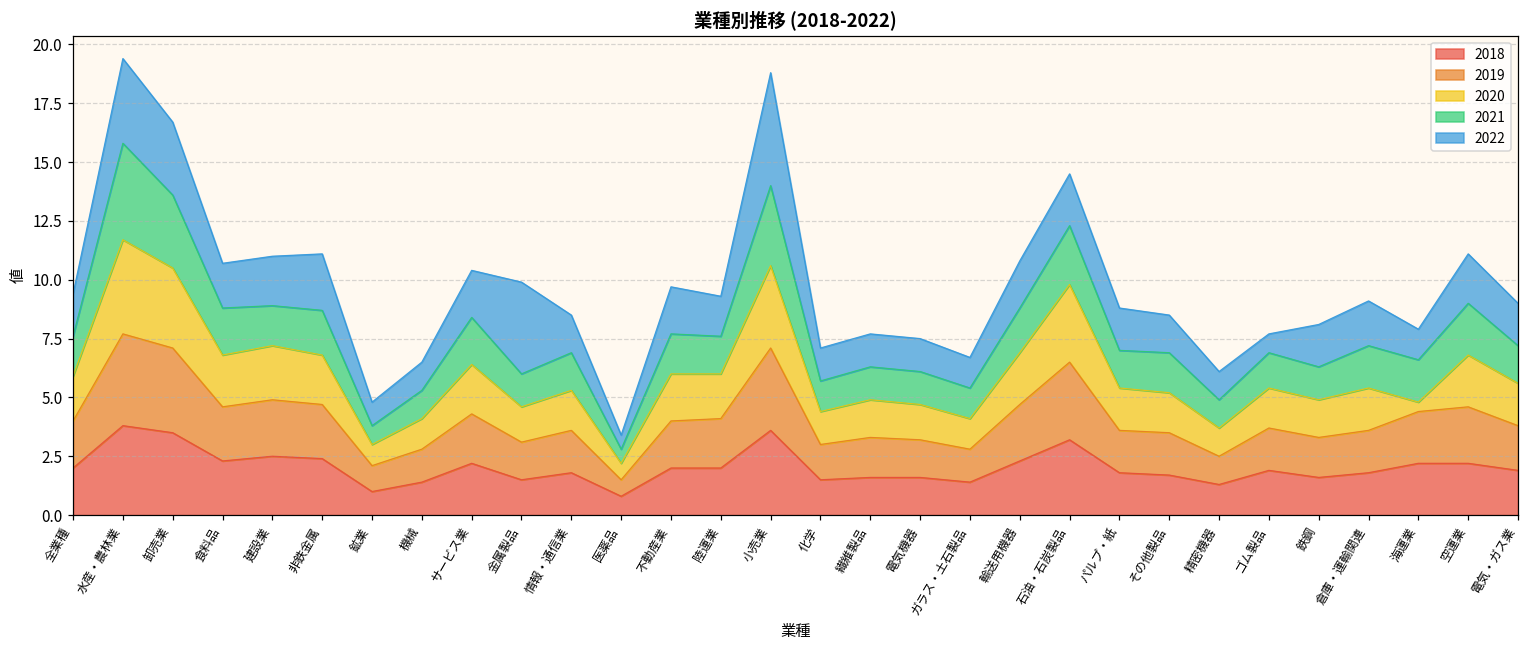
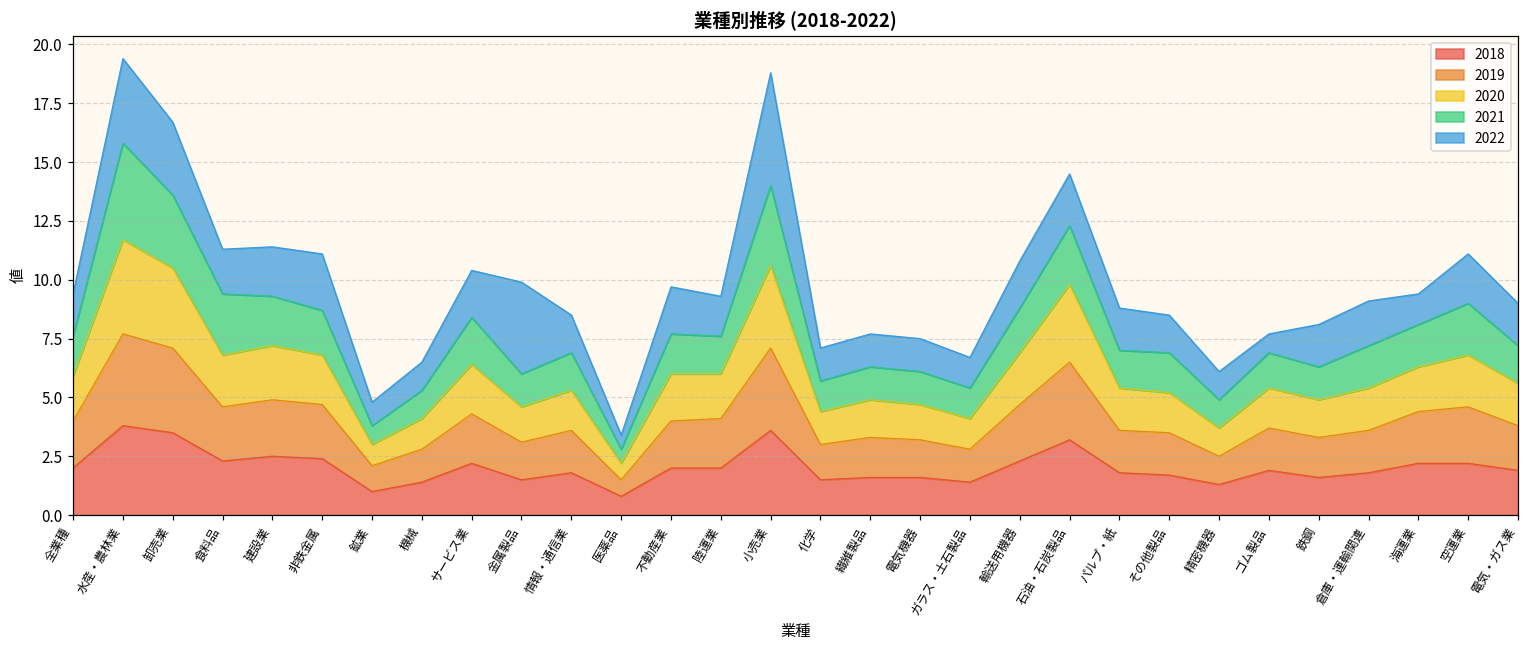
  {
    "2020": {
      "全業種": 1.9,
      "水産・農林業": 4.0,
      "卸売業": 3.4,
      "食料品": 2.2,
      "建設業": 2.3,
      "非鉄金属": 2.1,
      "鉱業": 0.9,
      "機械": 1.3,
      "サービス業": 2.1,
      "金属製品": 1.5,
      "情報・通信業": 1.7,
      "医薬品": 0.7,
      "不動産業": 2.0,
      "陸運業": 1.9,
      "小売業": 3.5,
      "化学": 1.4,
      "繊維製品": 1.6,
      "電気機器": 1.5,
      "ガラス・土石製品": 1.3,
      "輸送用機器": 2.2,
      "石油・石炭製品": 3.3,
      "パルプ・紙": 1.8,
      "その他製品": 1.7,
      "精密機器": 1.2,
      "ゴム製品": 1.7,
      "鉄鋼": 1.6,
      "倉庫・運輸関連": 1.8,
-     "海運業": 0.4,
+     "海運業": 1.9,
      "空運業": 2.2,
      "電気・ガス業": 1.8
    },
    "2021": {
      "全業種": 1.7,
      "水産・農林業": 4.1,
      "卸売業": 3.1,
-     "食料品": 2.0,
-     "建設業": 1.7,
+     "食料品": 2.6,
+     "建設業": 2.1,
      "非鉄金属": 1.9,
      "鉱業": 0.8,
      "機械": 1.2,
      "サービス業": 2.0,
      "金属製品": 1.4,
      "情報・通信業": 1.6,
      "医薬品": 0.6,
      "不動産業": 1.7,
      "陸運業": 1.6,
      "小売業": 3.4,
      "化学": 1.3,
      "繊維製品": 1.4,
      "電気機器": 1.4,
      "ガラス・土石製品": 1.3,
      "輸送用機器": 1.9,
      "石油・石炭製品": 2.5,
      "パルプ・紙": 1.6,
      "その他製品": 1.7,
      "精密機器": 1.2,
      "ゴム製品": 1.5,
      "鉄鋼": 1.4,
      "倉庫・運輸関連": 1.8,
      "海運業": 1.8,
      "空運業": 2.2,
      "電気・ガス業": 1.6
    },
    "2022": {
      "全業種": 1.8,
      "水産・農林業": 3.6,
      "卸売業": 3.1,
      "食料品": 1.9,
      "建設業": 2.1,
      "非鉄金属": 2.4,
      "鉱業": 1.0,
      "機械": 1.2,
      "サービス業": 2.0,
      "金属製品": 3.9,
      "情報・通信業": 1.6,
      "医薬品": 0.6,
      "不動産業": 2.0,
      "陸運業": 1.7,
      "小売業": 4.8,
      "化学": 1.4,
      "繊維製品": 1.4,
      "電気機器": 1.4,
      "ガラス・土石製品": 1.3,
      "輸送用機器": 2.0,
      "石油・石炭製品": 2.2,
      "パルプ・紙": 1.8,
      "その他製品": 1.6,
      "精密機器": 1.2,
      "ゴム製品": 0.8,
      "鉄鋼": 1.8,
      "倉庫・運輸関連": 1.9,
      "海運業": 1.3,
      "空運業": 2.1,
      "電気・ガス業": 1.8
    }
  }
